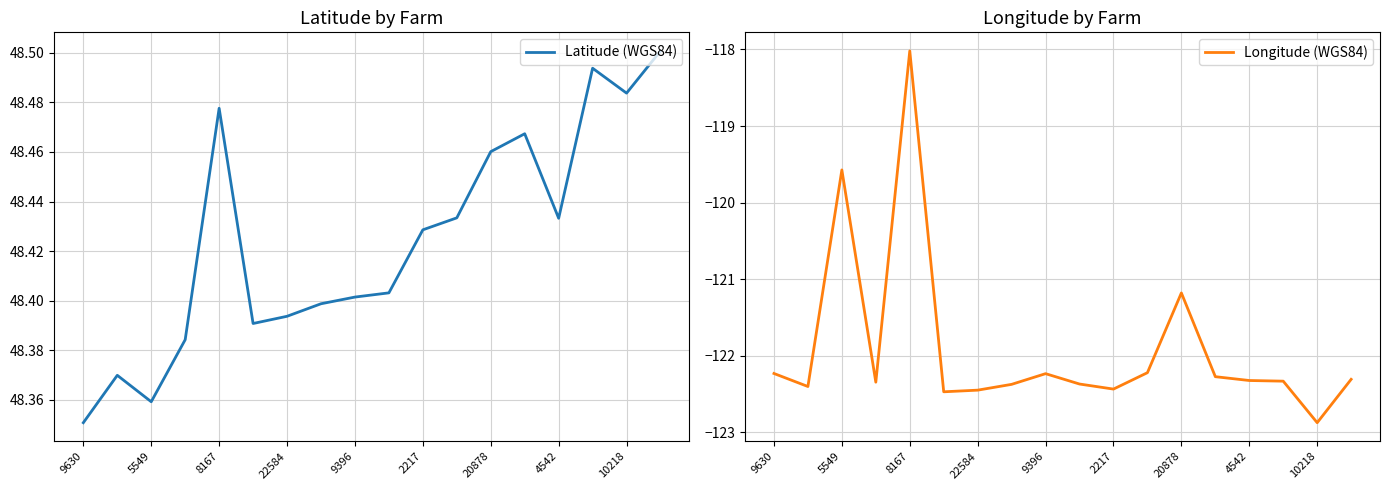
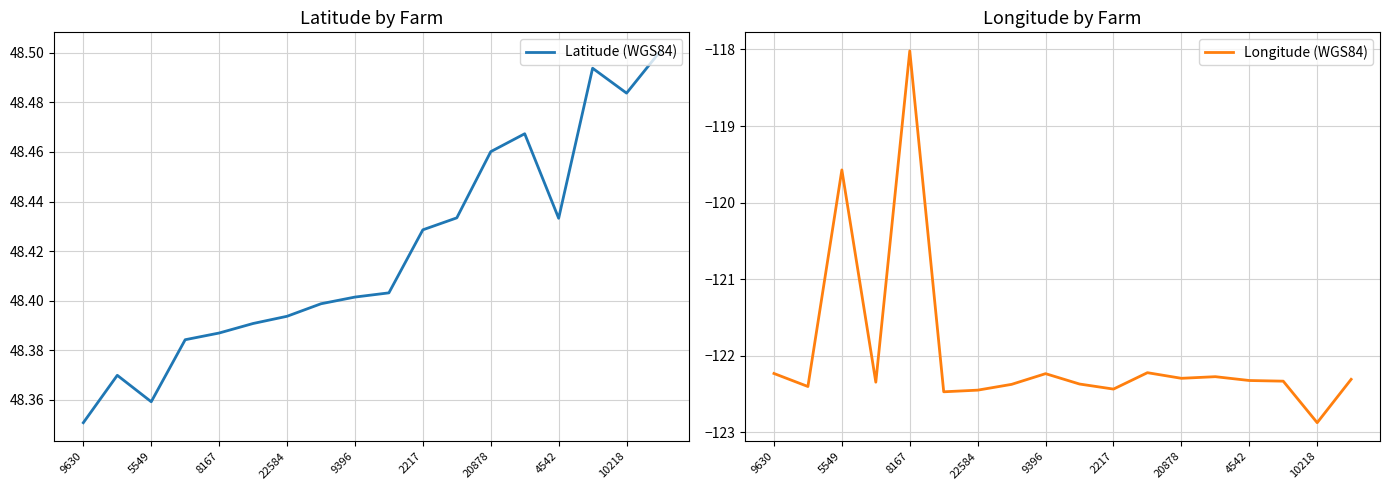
  {
    "Latitude by Farm": {
      "9630": 48.351,
      "5549": 48.359,
-     "8167": 48.478,
+     "8167": 48.387,
      "22584": 48.394,
      "9396": 48.401,
      "2217": 48.429,
      "20878": 48.460,
      "4542": 48.433,
      "10218": 48.484
    },
    "Longitude by Farm": {
      "9630": -122.2,
      "5549": -119.6,
      "8167": -118.0,
      "22584": -122.4,
      "9396": -122.2,
      "2217": -122.4,
-     "20878": -121.2,
+     "20878": -122.3,
      "4542": -122.3,
      "10218": -122.9
    }
  }
